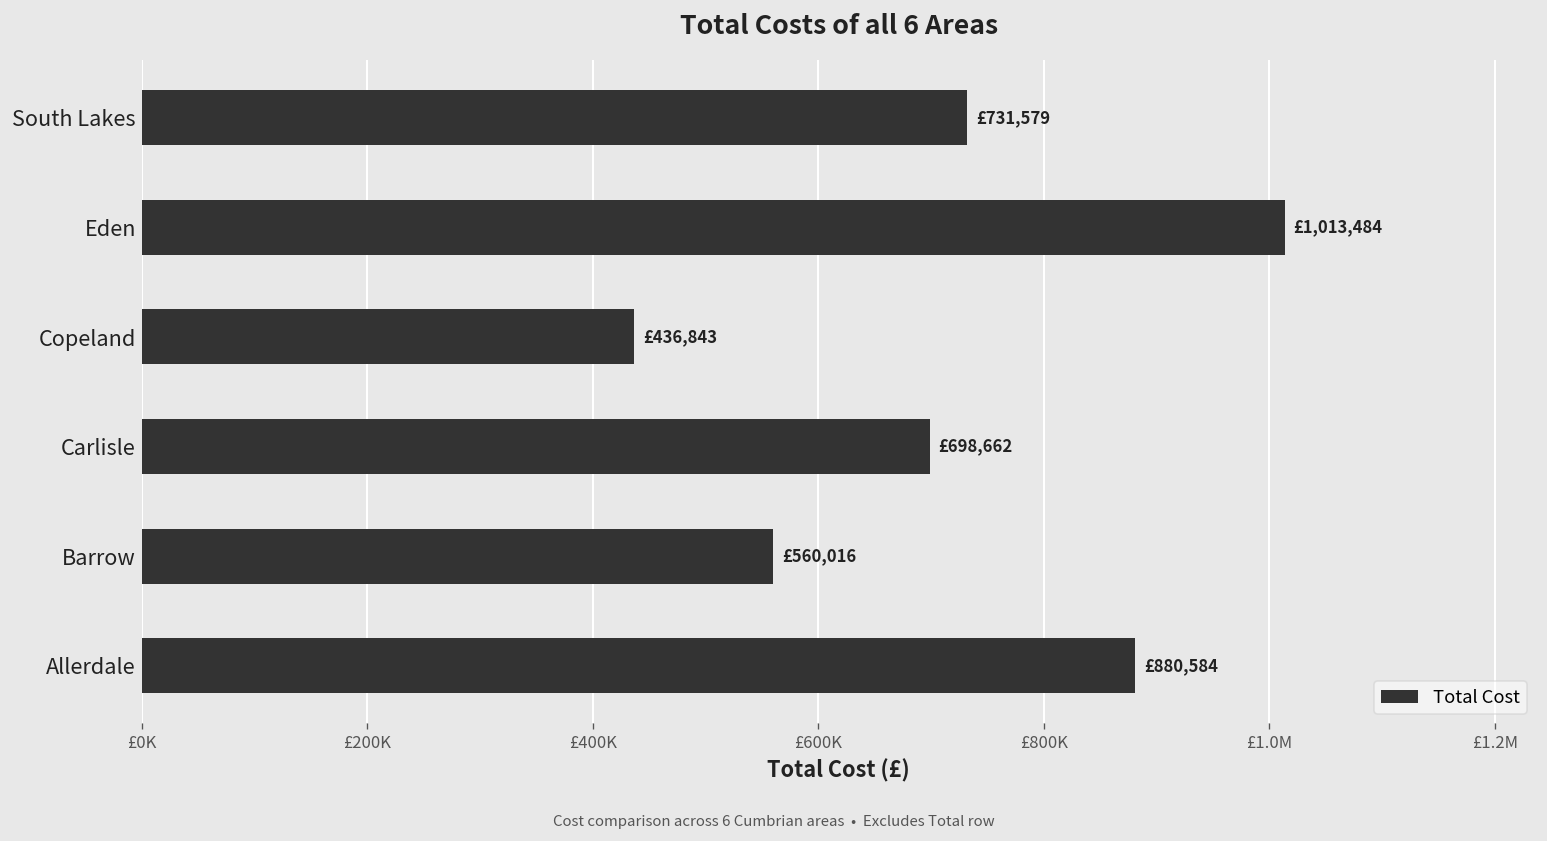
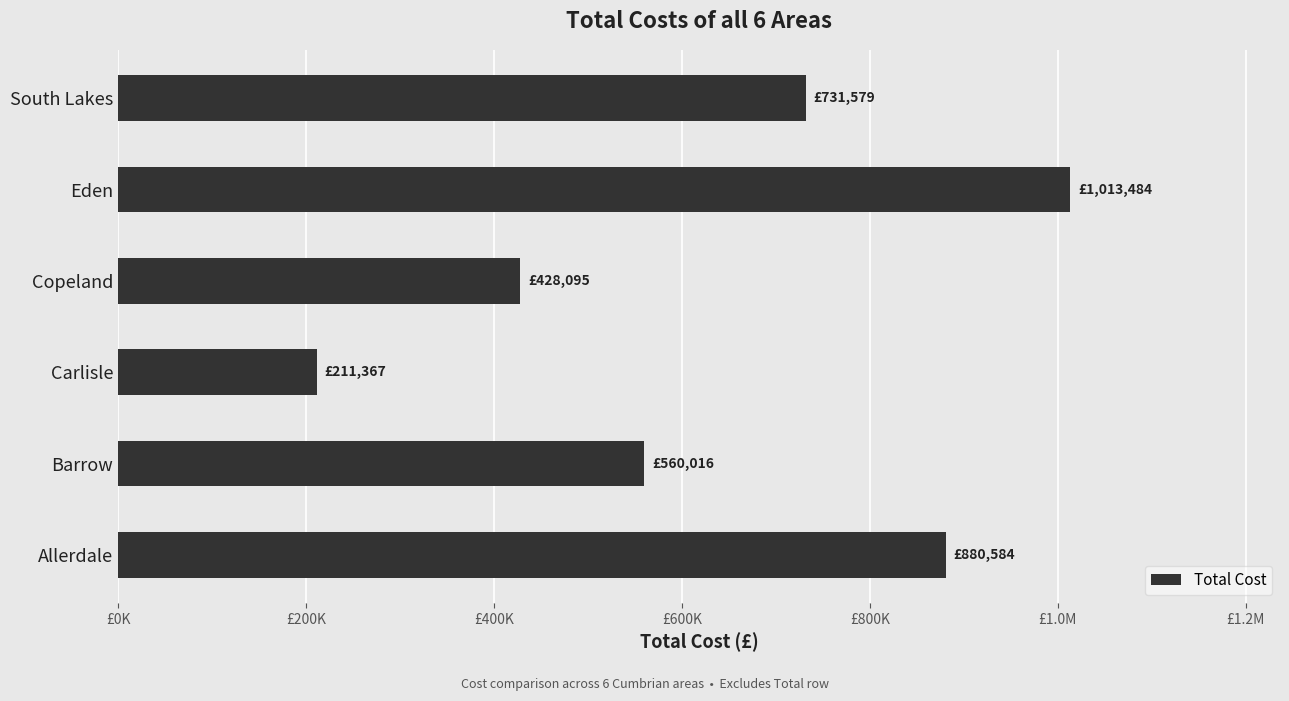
  {
    "South Lakes": "£731,579",
    "Eden": "£1,013,484",
-   "Copeland": "£436,843",
-   "Carlisle": "£698,662",
+   "Copeland": "£428,095",
+   "Carlisle": "£211,367",
    "Barrow": "£560,016",
    "Allerdale": "£880,584"
  }
